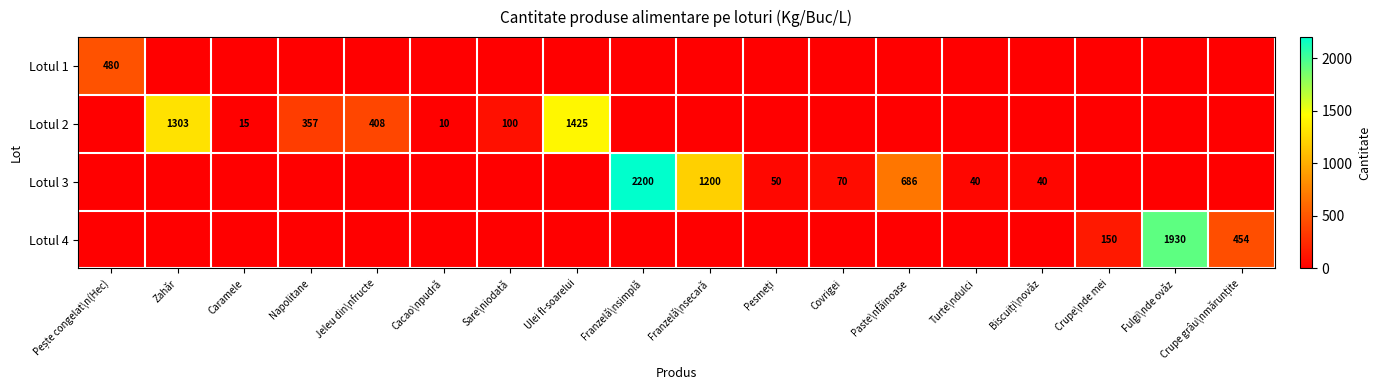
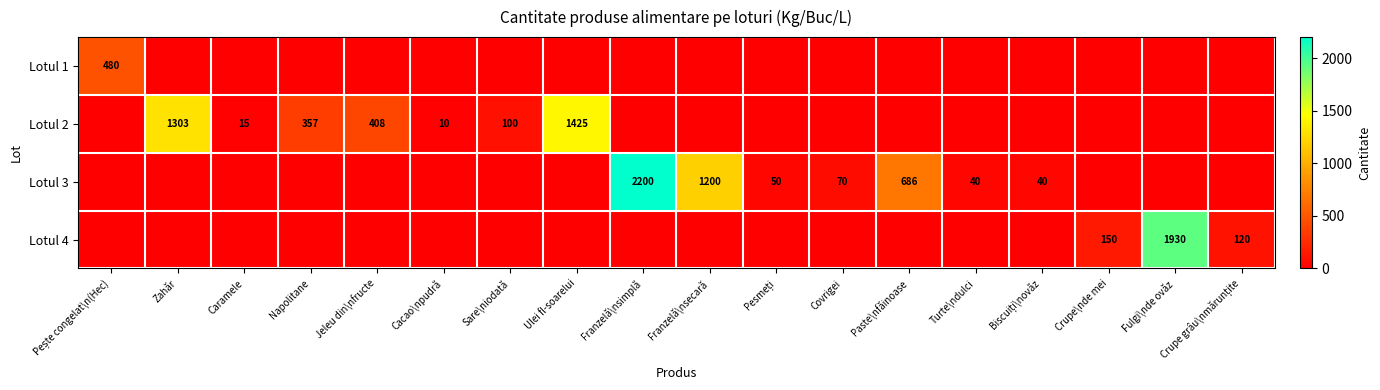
  {
    "Lotul 1": {
      "Pește congelat\\n(Hec)": 480
    },
    "Lotul 2": {
      "Zahăr": 1303,
      "Caramele": 15,
      "Napolitane": 357,
      "Jeleu din\\nfructe": 408,
      "Cacao\\npudră": 10,
      "Sare\\niodată": 100,
      "Ulei fl-soarelui": 1425
    },
    "Lotul 3": {
      "Franzelă\\nsimplă": 2200,
      "Franzelă\\nsecară": 1200,
      "Pesmeți": 50,
      "Covrigei": 70,
      "Paste\\nfăinoase": 686,
      "Turte\\ndulci": 40,
      "Biscuiți\\novăz": 40
    },
    "Lotul 4": {
      "Crupe\\nde mei": 150,
      "Fulgi\\nde ovăz": 1930,
-     "Crupe grâu\\nmărunțite": 454
+     "Crupe grâu\\nmărunțite": 120
    }
  }
